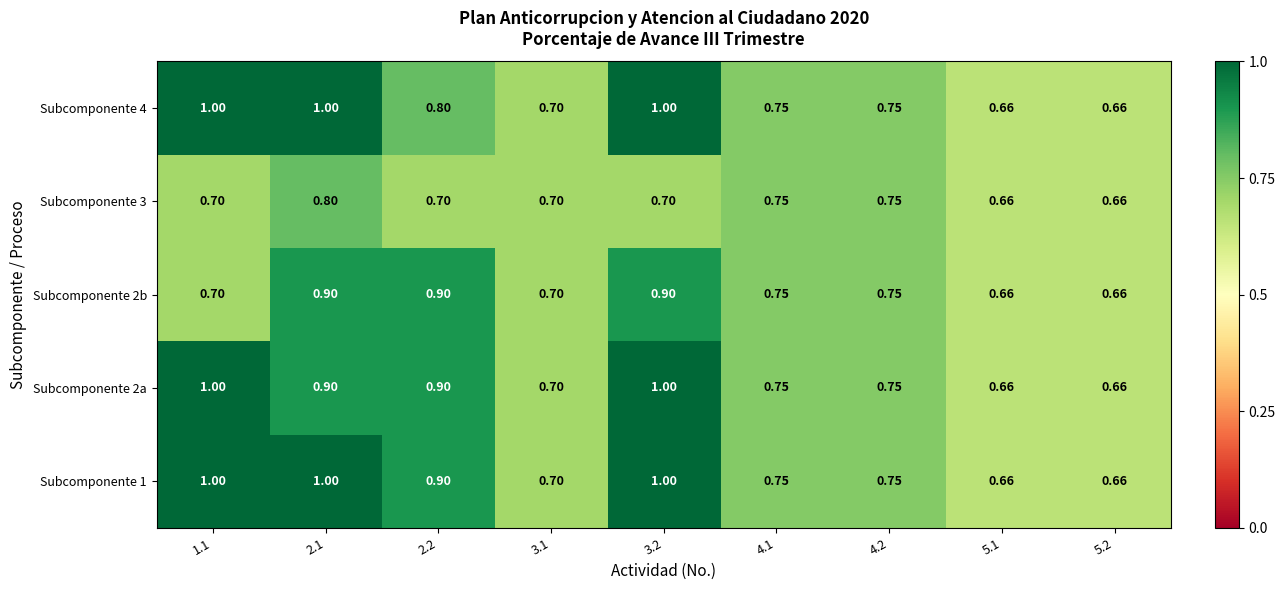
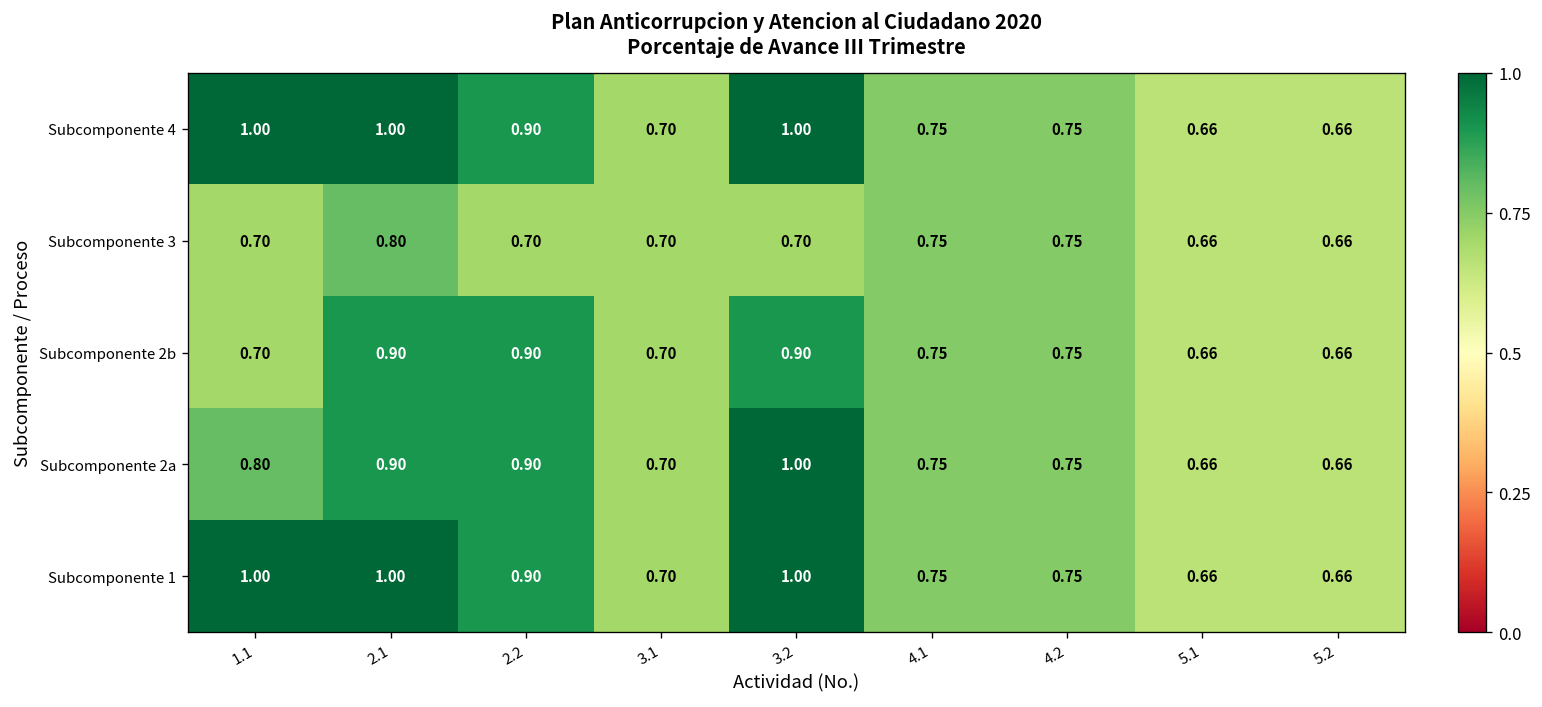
  {
    "Subcomponente 4": {
      "1.1": 1.00,
      "2.1": 1.00,
-     "2.2": 0.80,
+     "2.2": 0.90,
      "3.1": 0.70,
      "3.2": 1.00,
      "4.1": 0.75,
      "4.2": 0.75,
      "5.1": 0.66,
      "5.2": 0.66
    },
    "Subcomponente 3": {
      "1.1": 0.70,
      "2.1": 0.80,
      "2.2": 0.70,
      "3.1": 0.70,
      "3.2": 0.70,
      "4.1": 0.75,
      "4.2": 0.75,
      "5.1": 0.66,
      "5.2": 0.66
    },
    "Subcomponente 2b": {
      "1.1": 0.70,
      "2.1": 0.90,
      "2.2": 0.90,
      "3.1": 0.70,
      "3.2": 0.90,
      "4.1": 0.75,
      "4.2": 0.75,
      "5.1": 0.66,
      "5.2": 0.66
    },
    "Subcomponente 2a": {
-     "1.1": 1.00,
+     "1.1": 0.80,
      "2.1": 0.90,
      "2.2": 0.90,
      "3.1": 0.70,
      "3.2": 1.00,
      "4.1": 0.75,
      "4.2": 0.75,
      "5.1": 0.66,
      "5.2": 0.66
    },
    "Subcomponente 1": {
      "1.1": 1.00,
      "2.1": 1.00,
      "2.2": 0.90,
      "3.1": 0.70,
      "3.2": 1.00,
      "4.1": 0.75,
      "4.2": 0.75,
      "5.1": 0.66,
      "5.2": 0.66
    }
  }
